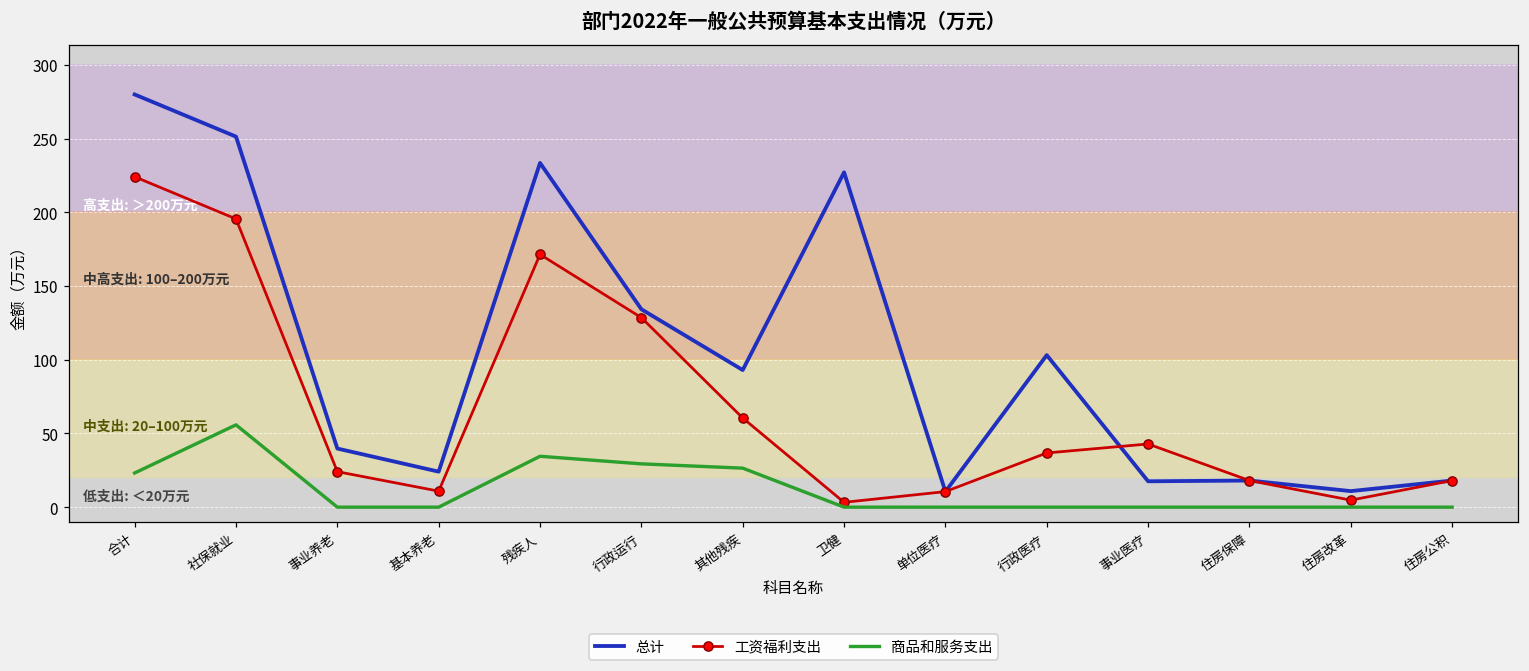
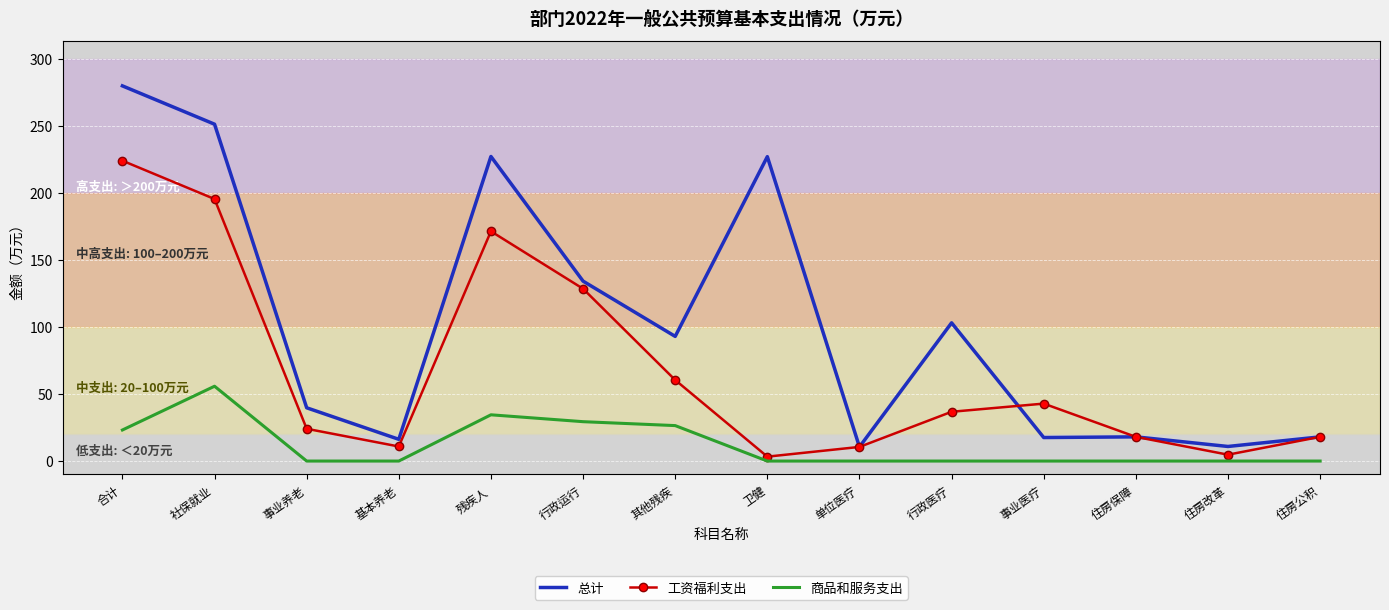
  {
    "总计": {
      "合计": 280,
      "社保就业": 251,
      "事业养老": 40,
-     "基本养老": 24,
-     "残疾人": 233,
+     "基本养老": 16,
+     "残疾人": 227,
      "行政运行": 134,
      "其他残疾": 93,
      "卫健": 227,
      "行政医疗": 103,
      "事业医疗": 18,
      "住房改革": 11
    },
    "工资福利支出": {
      "社保就业": 195,
      "事业养老": 24,
      "基本养老": 11,
      "残疾人": 171,
      "行政运行": 129,
      "其他残疾": 60,
      "卫健": 3,
      "行政医疗": 37,
      "事业医疗": 43,
      "住房改革": 5
    },
    "商品和服务支出": {
      "社保就业": 56,
      "事业养老": 0,
      "基本养老": 0,
      "残疾人": 35,
      "行政运行": 29,
      "其他残疾": 26,
      "卫健": 0,
      "单位医疗": 0,
      "行政医疗": 0,
      "事业医疗": 0,
      "住房保障": 0,
      "住房改革": 0,
      "住房公积": 0
    }
  }
